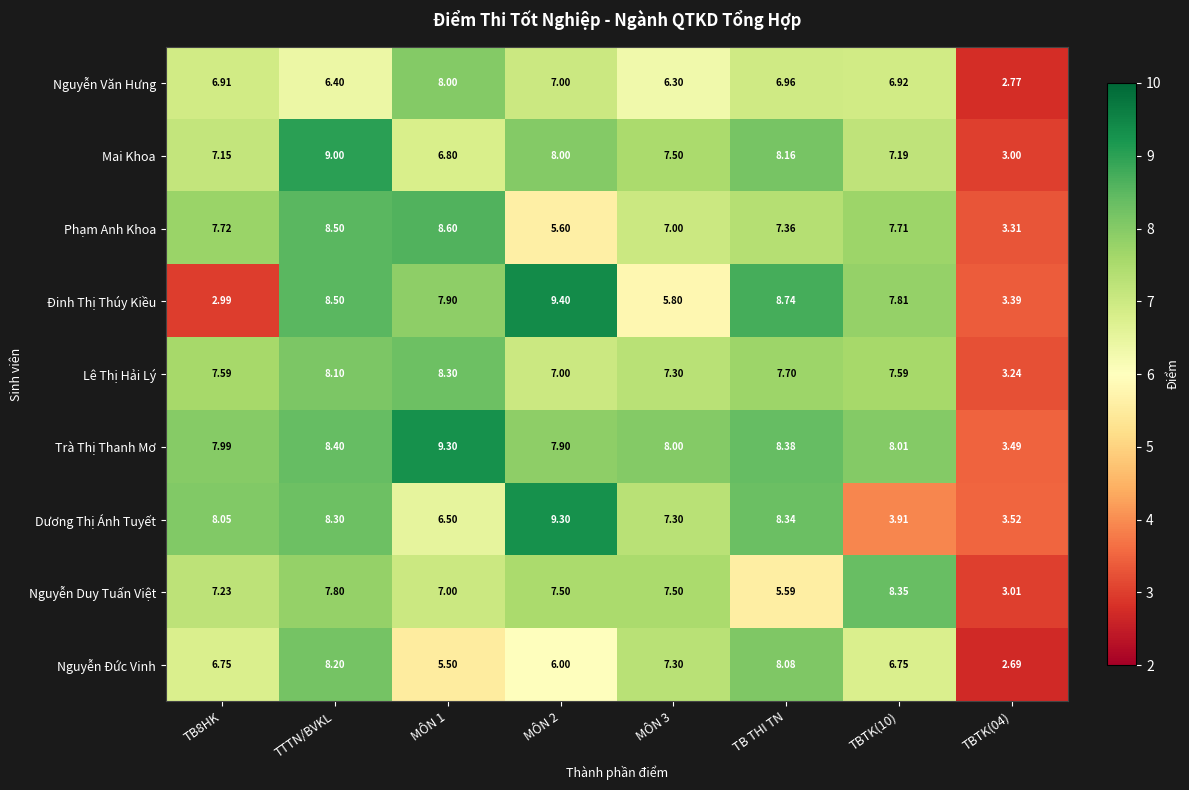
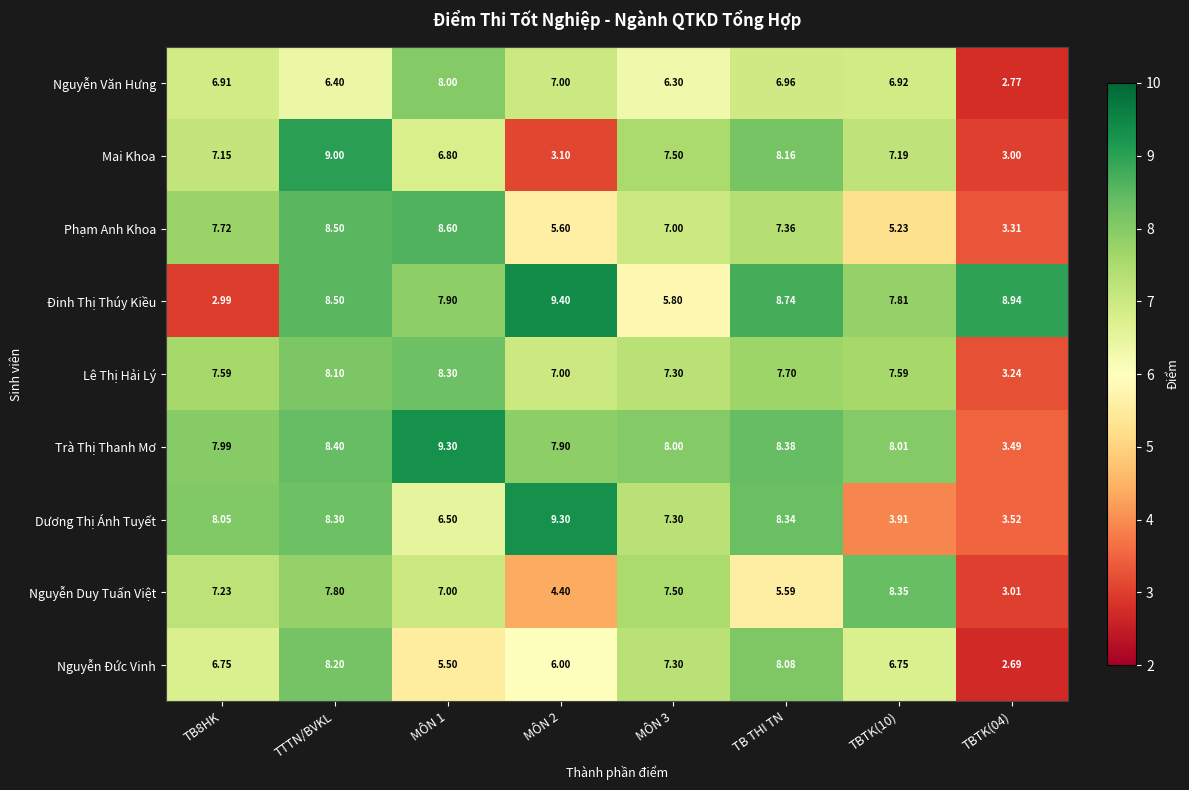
  {
    "Nguyễn Văn Hưng": {
      "TB8HK": 6.91,
      "TTTN/BVKL": 6.40,
      "MÔN 1": 8.00,
      "MÔN 2": 7.00,
      "MÔN 3": 6.30,
      "TB THI TN": 6.96,
      "TBTK(10)": 6.92,
      "TBTK(04)": 2.77
    },
    "Mai Khoa": {
      "TB8HK": 7.15,
      "TTTN/BVKL": 9.00,
      "MÔN 1": 6.80,
-     "MÔN 2": 8.00,
+     "MÔN 2": 3.10,
      "MÔN 3": 7.50,
      "TB THI TN": 8.16,
      "TBTK(10)": 7.19,
      "TBTK(04)": 3.00
    },
    "Phạm Anh Khoa": {
      "TB8HK": 7.72,
      "TTTN/BVKL": 8.50,
      "MÔN 1": 8.60,
      "MÔN 2": 5.60,
      "MÔN 3": 7.00,
      "TB THI TN": 7.36,
-     "TBTK(10)": 7.71,
+     "TBTK(10)": 5.23,
      "TBTK(04)": 3.31
    },
    "Đinh Thị Thúy Kiều": {
      "TB8HK": 2.99,
      "TTTN/BVKL": 8.50,
      "MÔN 1": 7.90,
      "MÔN 2": 9.40,
      "MÔN 3": 5.80,
      "TB THI TN": 8.74,
      "TBTK(10)": 7.81,
-     "TBTK(04)": 3.39
+     "TBTK(04)": 8.94
    },
    "Lê Thị Hải Lý": {
      "TB8HK": 7.59,
      "TTTN/BVKL": 8.10,
      "MÔN 1": 8.30,
      "MÔN 2": 7.00,
      "MÔN 3": 7.30,
      "TB THI TN": 7.70,
      "TBTK(10)": 7.59,
      "TBTK(04)": 3.24
    },
    "Trà Thị Thanh Mơ": {
      "TB8HK": 7.99,
      "TTTN/BVKL": 8.40,
      "MÔN 1": 9.30,
      "MÔN 2": 7.90,
      "MÔN 3": 8.00,
      "TB THI TN": 8.38,
      "TBTK(10)": 8.01,
      "TBTK(04)": 3.49
    },
    "Dương Thị Ánh Tuyết": {
      "TB8HK": 8.05,
      "TTTN/BVKL": 8.30,
      "MÔN 1": 6.50,
      "MÔN 2": 9.30,
      "MÔN 3": 7.30,
      "TB THI TN": 8.34,
      "TBTK(10)": 3.91,
      "TBTK(04)": 3.52
    },
    "Nguyễn Duy Tuấn Việt": {
      "TB8HK": 7.23,
      "TTTN/BVKL": 7.80,
      "MÔN 1": 7.00,
-     "MÔN 2": 7.50,
+     "MÔN 2": 4.40,
      "MÔN 3": 7.50,
      "TB THI TN": 5.59,
      "TBTK(10)": 8.35,
      "TBTK(04)": 3.01
    },
    "Nguyễn Đức Vinh": {
      "TB8HK": 6.75,
      "TTTN/BVKL": 8.20,
      "MÔN 1": 5.50,
      "MÔN 2": 6.00,
      "MÔN 3": 7.30,
      "TB THI TN": 8.08,
      "TBTK(10)": 6.75,
      "TBTK(04)": 2.69
    }
  }
